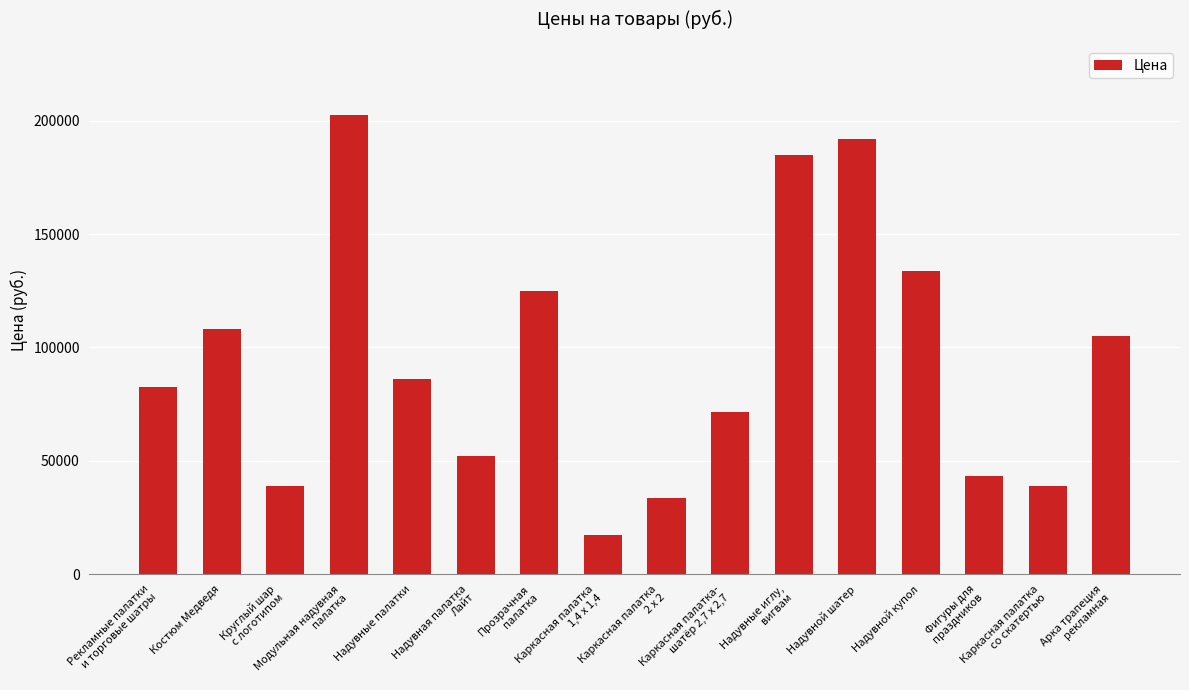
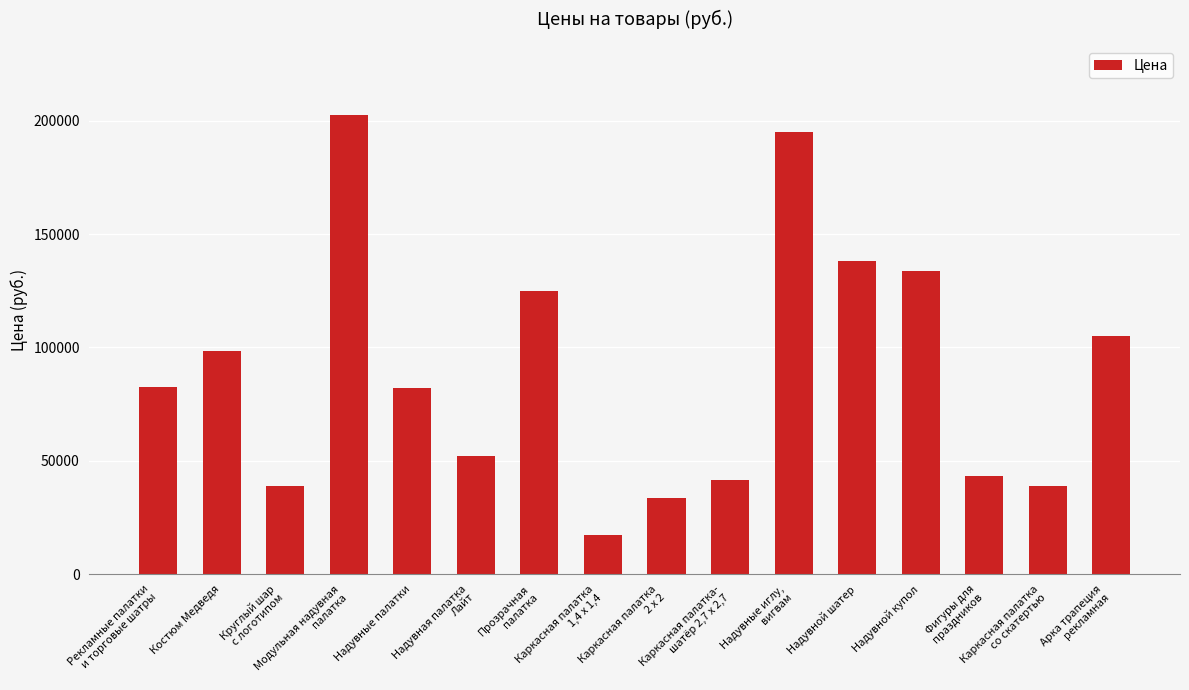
  {
    "Рекламные палатки и торговые шатры": 82000,
-   "Костюм Медведя": 108000,
+   "Костюм Медведя": 99000,
    "Круглый шар с логотипом": 39000,
    "Модульная надувная палатка": 203000,
-   "Надувные палатки": 86000,
+   "Надувные палатки": 82000,
    "Надувная палатка Лайт": 52000,
    "Прозрачная палатка": 125000,
    "Каркасная палатка 1,4 х 1,4": 17000,
    "Каркасная палатка 2 х 2": 34000,
-   "Каркасная палатка- шатёр 2,7 х 2,7": 71000,
-   "Надувные иглу, вигвам": 185000,
-   "Надувной шатер": 192000,
+   "Каркасная палатка- шатёр 2,7 х 2,7": 41000,
+   "Надувные иглу, вигвам": 195000,
+   "Надувной шатер": 138000,
    "Надувной купол": 134000,
    "Фигуры для праздников": 44000,
    "Каркасная палатка со скатертью": 39000,
    "Арка трапеция рекламная": 105000
  }
